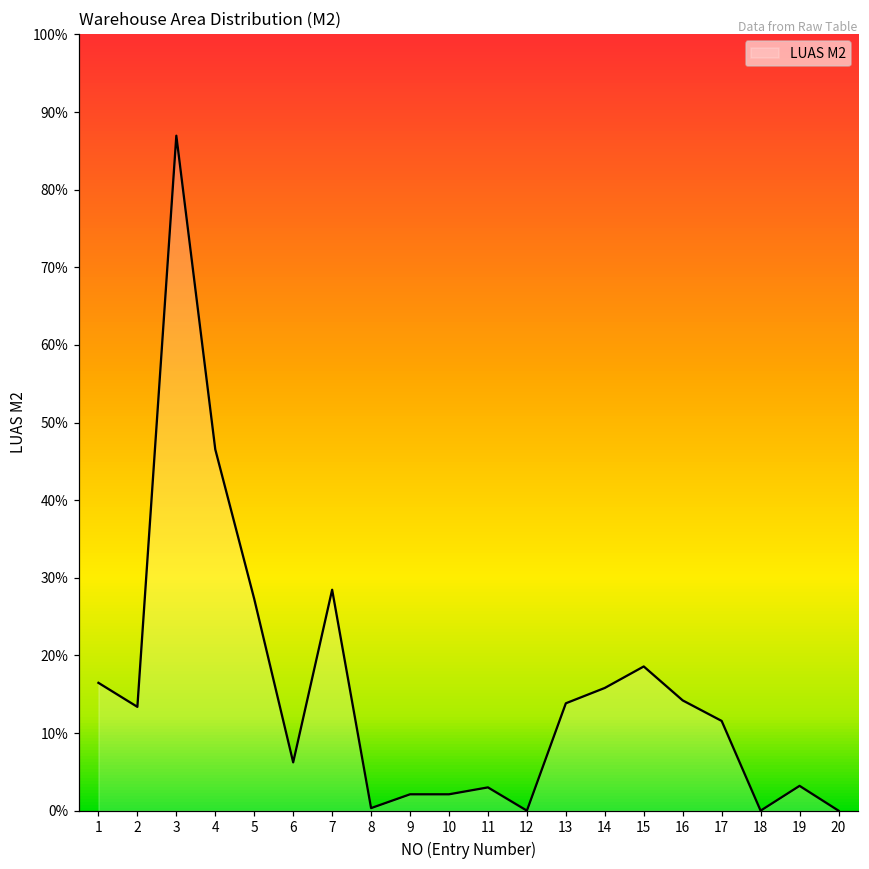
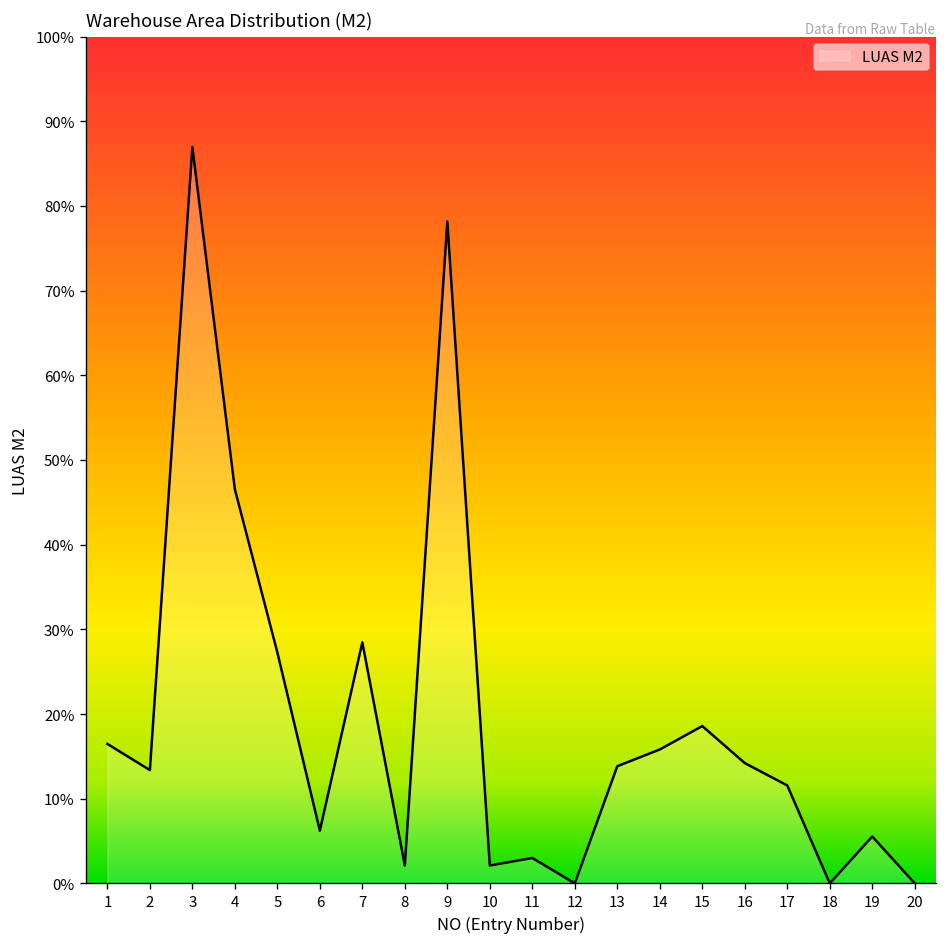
  {
    "1": "16%",
    "2": "13%",
    "3": "87%",
    "4": "47%",
    "5": "27%",
    "6": "6%",
    "7": "28%",
-   "8": "0%",
-   "9": "2%",
+   "8": "2%",
+   "9": "78%",
    "10": "2%",
    "11": "3%",
    "12": "0%",
    "13": "14%",
    "14": "16%",
    "15": "19%",
    "16": "14%",
    "17": "12%",
    "18": "0%",
-   "19": "3%",
+   "19": "6%",
    "20": "0%"
  }
